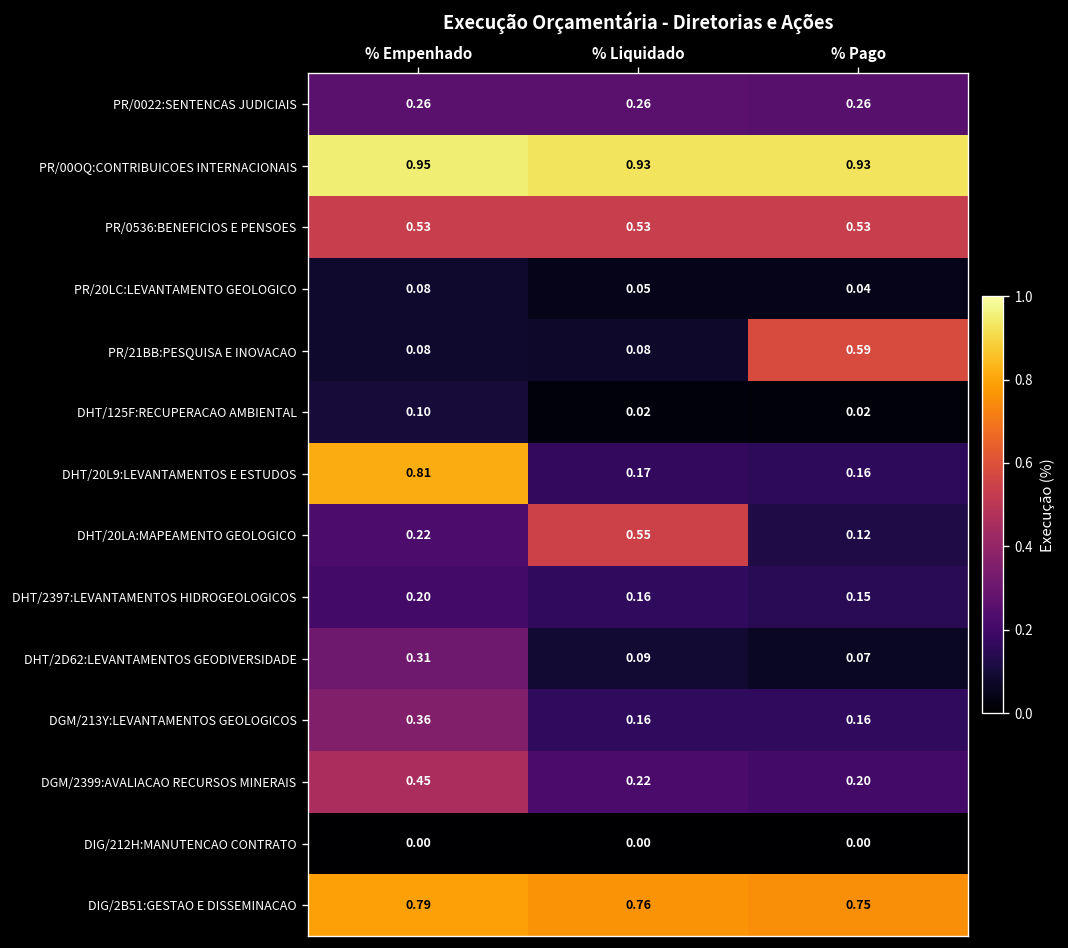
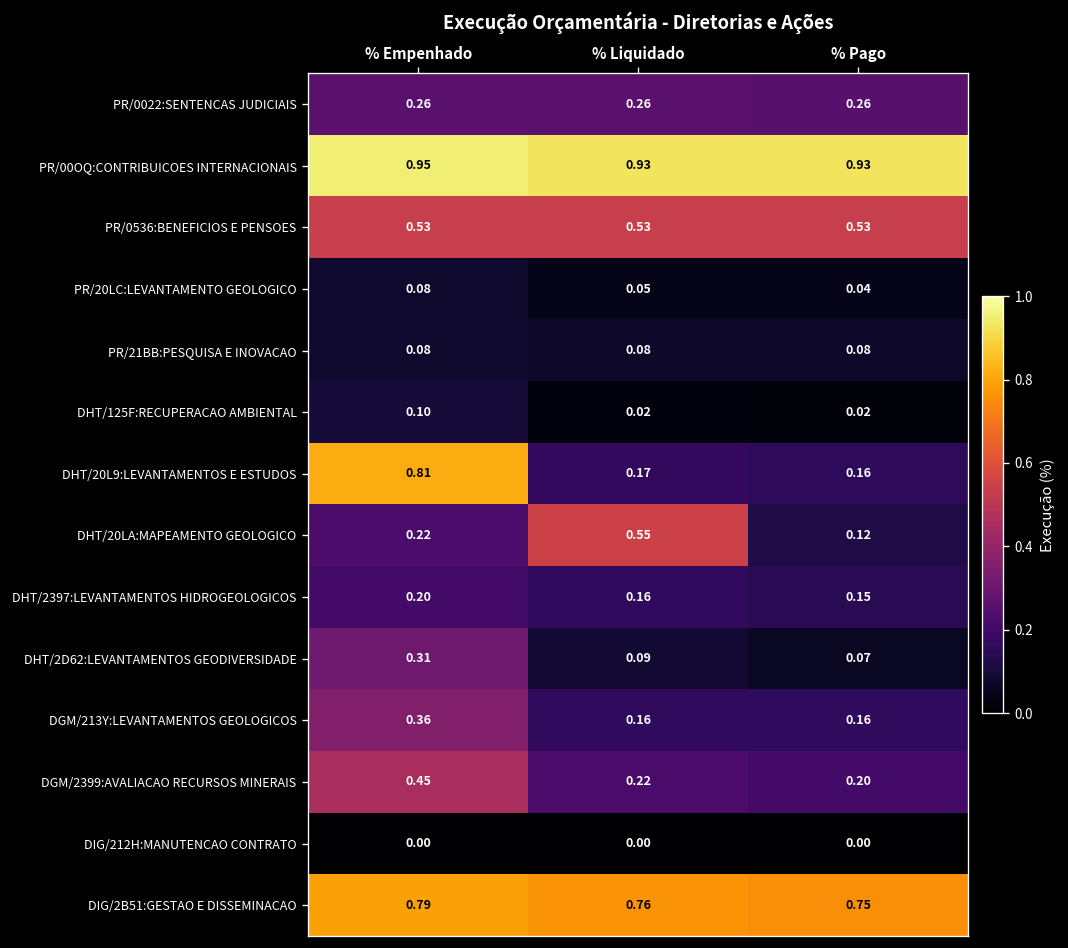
  {
    "PR/0022:SENTENCAS JUDICIAIS": {
      "% Empenhado": 0.26,
      "% Liquidado": 0.26,
      "% Pago": 0.26
    },
    "PR/00OQ:CONTRIBUICOES INTERNACIONAIS": {
      "% Empenhado": 0.95,
      "% Liquidado": 0.93,
      "% Pago": 0.93
    },
    "PR/0536:BENEFICIOS E PENSOES": {
      "% Empenhado": 0.53,
      "% Liquidado": 0.53,
      "% Pago": 0.53
    },
    "PR/20LC:LEVANTAMENTO GEOLOGICO": {
      "% Empenhado": 0.08,
      "% Liquidado": 0.05,
      "% Pago": 0.04
    },
    "PR/21BB:PESQUISA E INOVACAO": {
      "% Empenhado": 0.08,
      "% Liquidado": 0.08,
-     "% Pago": 0.59
+     "% Pago": 0.08
    },
    "DHT/125F:RECUPERACAO AMBIENTAL": {
      "% Empenhado": 0.10,
      "% Liquidado": 0.02,
      "% Pago": 0.02
    },
    "DHT/20L9:LEVANTAMENTOS E ESTUDOS": {
      "% Empenhado": 0.81,
      "% Liquidado": 0.17,
      "% Pago": 0.16
    },
    "DHT/20LA:MAPEAMENTO GEOLOGICO": {
      "% Empenhado": 0.22,
      "% Liquidado": 0.55,
      "% Pago": 0.12
    },
    "DHT/2397:LEVANTAMENTOS HIDROGEOLOGICOS": {
      "% Empenhado": 0.20,
      "% Liquidado": 0.16,
      "% Pago": 0.15
    },
    "DHT/2D62:LEVANTAMENTOS GEODIVERSIDADE": {
      "% Empenhado": 0.31,
      "% Liquidado": 0.09,
      "% Pago": 0.07
    },
    "DGM/213Y:LEVANTAMENTOS GEOLOGICOS": {
      "% Empenhado": 0.36,
      "% Liquidado": 0.16,
      "% Pago": 0.16
    },
    "DGM/2399:AVALIACAO RECURSOS MINERAIS": {
      "% Empenhado": 0.45,
      "% Liquidado": 0.22,
      "% Pago": 0.20
    },
    "DIG/212H:MANUTENCAO CONTRATO": {
      "% Empenhado": 0.00,
      "% Liquidado": 0.00,
      "% Pago": 0.00
    },
    "DIG/2B51:GESTAO E DISSEMINACAO": {
      "% Empenhado": 0.79,
      "% Liquidado": 0.76,
      "% Pago": 0.75
    }
  }
